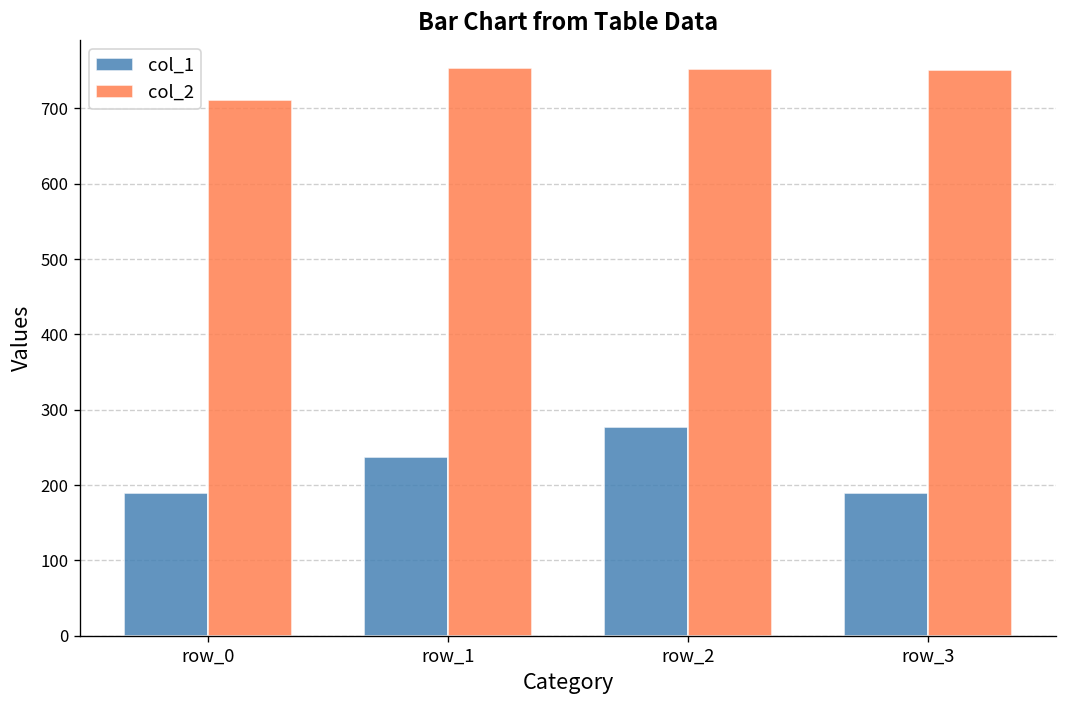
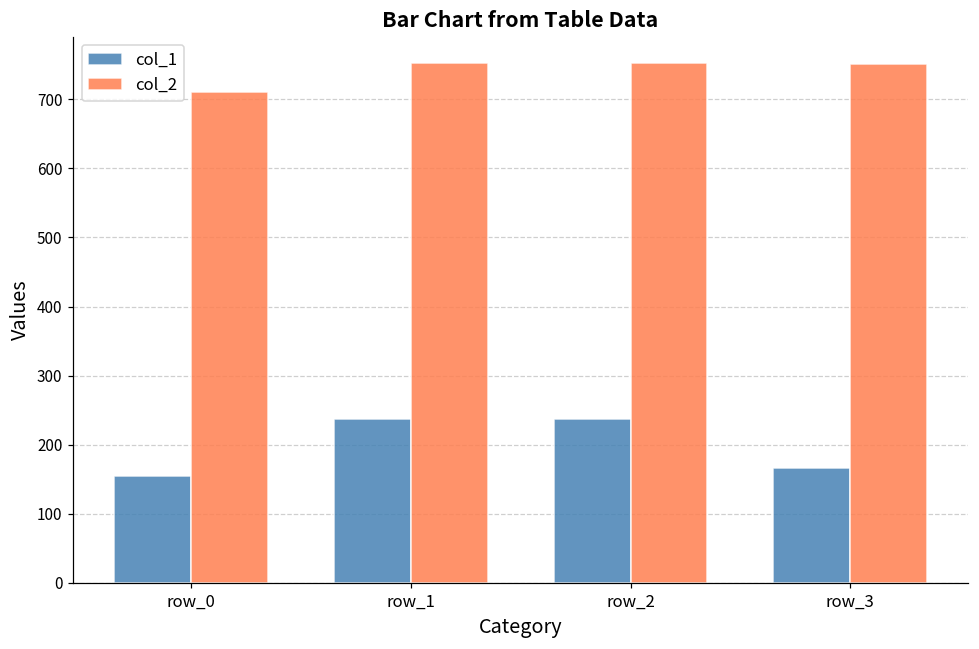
  {
    "col_1": {
-     "row_0": 190,
+     "row_0": 150,
      "row_1": 240,
-     "row_2": 280,
-     "row_3": 190
+     "row_2": 240,
+     "row_3": 170
    },
    "col_2": {
      "row_0": 710,
      "row_1": 750,
      "row_2": 750,
      "row_3": 750
    }
  }
